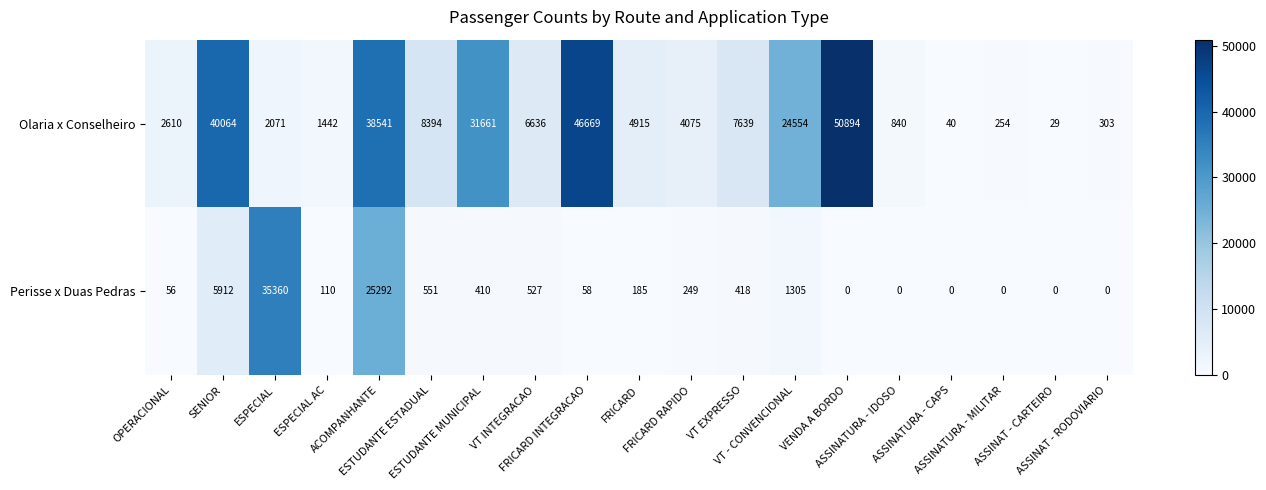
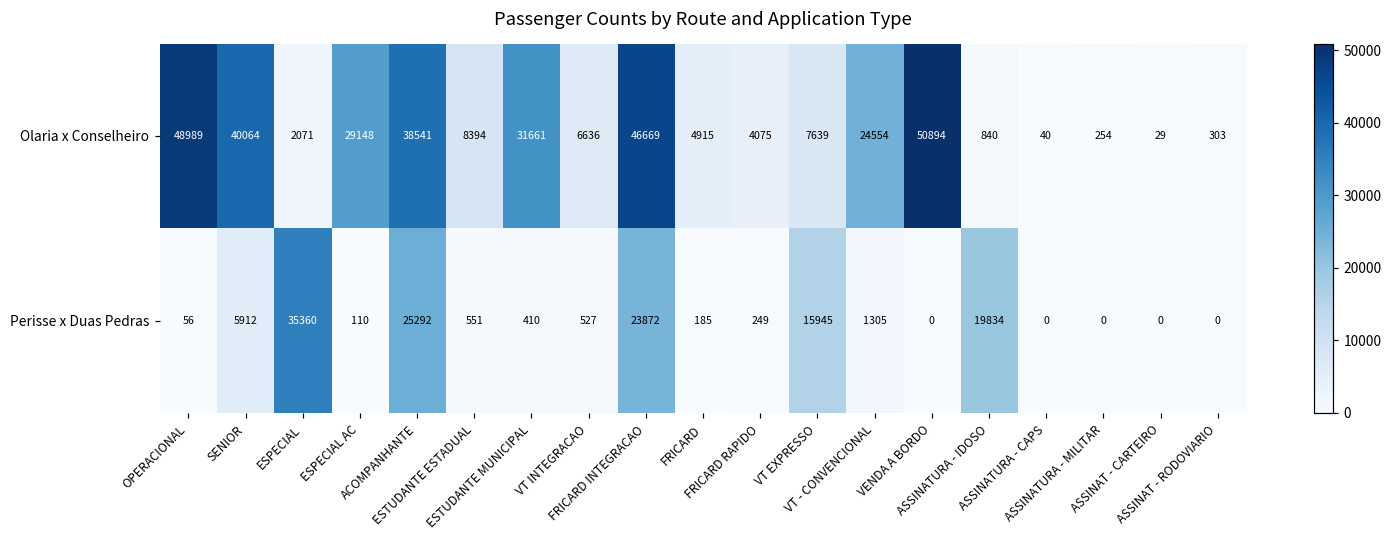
  {
    "Olaria x Conselheiro": {
-     "OPERACIONAL": 2610,
+     "OPERACIONAL": 48989,
      "SENIOR": 40064,
      "ESPECIAL": 2071,
-     "ESPECIAL AC": 1442,
+     "ESPECIAL AC": 29148,
      "ACOMPANHANTE": 38541,
      "ESTUDANTE ESTADUAL": 8394,
      "ESTUDANTE MUNICIPAL": 31661,
      "VT INTEGRACAO": 6636,
      "FRICARD INTEGRACAO": 46669,
      "FRICARD": 4915,
      "FRICARD RAPIDO": 4075,
      "VT EXPRESSO": 7639,
      "VT - CONVENCIONAL": 24554,
      "VENDA A BORDO": 50894,
      "ASSINATURA - IDOSO": 840,
      "ASSINATURA - CAPS": 40,
      "ASSINATURA - MILITAR": 254,
      "ASSINAT - CARTEIRO": 29,
      "ASSINAT - RODOVIARIO": 303
    },
    "Perisse x Duas Pedras": {
      "OPERACIONAL": 56,
      "SENIOR": 5912,
      "ESPECIAL": 35360,
      "ESPECIAL AC": 110,
      "ACOMPANHANTE": 25292,
      "ESTUDANTE ESTADUAL": 551,
      "ESTUDANTE MUNICIPAL": 410,
      "VT INTEGRACAO": 527,
-     "FRICARD INTEGRACAO": 58,
+     "FRICARD INTEGRACAO": 23872,
      "FRICARD": 185,
      "FRICARD RAPIDO": 249,
-     "VT EXPRESSO": 418,
+     "VT EXPRESSO": 15945,
      "VT - CONVENCIONAL": 1305,
      "VENDA A BORDO": 0,
-     "ASSINATURA - IDOSO": 0,
+     "ASSINATURA - IDOSO": 19834,
      "ASSINATURA - CAPS": 0,
      "ASSINATURA - MILITAR": 0,
      "ASSINAT - CARTEIRO": 0,
      "ASSINAT - RODOVIARIO": 0
    }
  }
